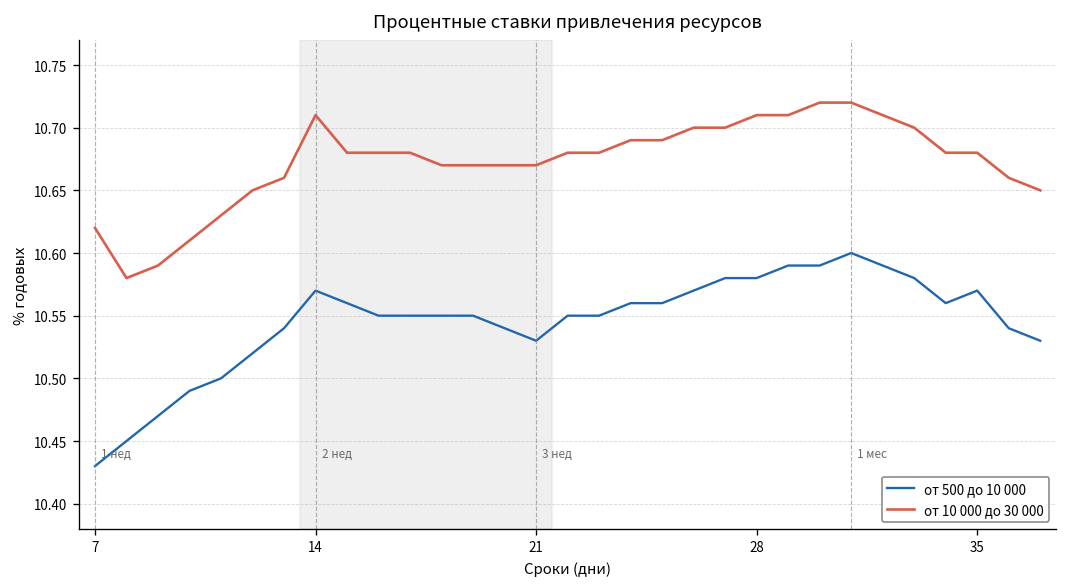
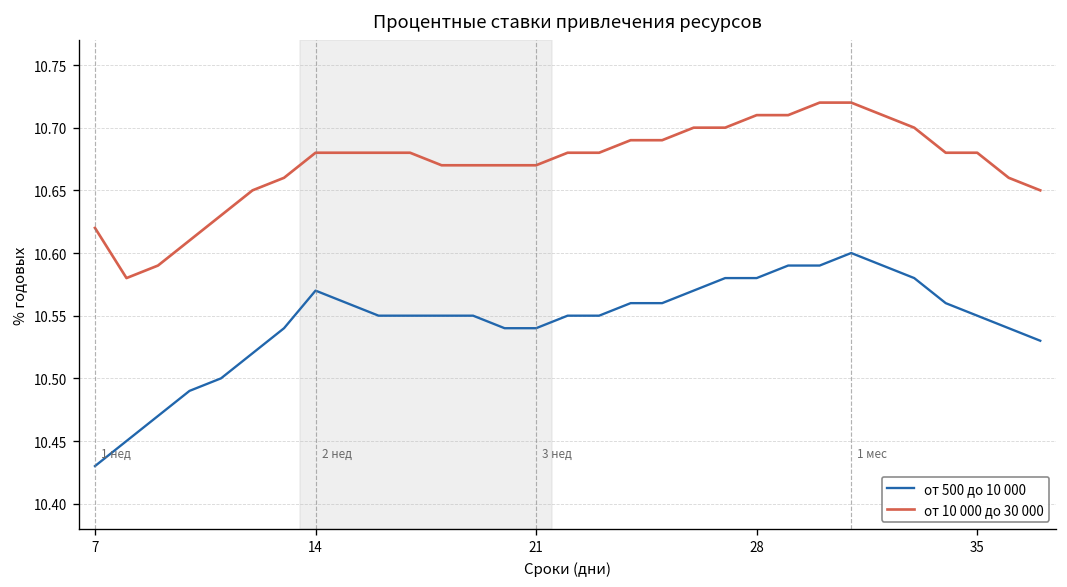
  {
    "от 500 до 10 000": {
      "7": 10.43,
      "14": 10.57,
-     "21": 10.53,
+     "21": 10.54,
      "28": 10.58,
-     "35": 10.57
+     "35": 10.55
    },
    "от 10 000 до 30 000": {
      "7": 10.62,
-     "14": 10.71,
+     "14": 10.68,
      "21": 10.67,
      "28": 10.71,
      "35": 10.68
    }
  }
